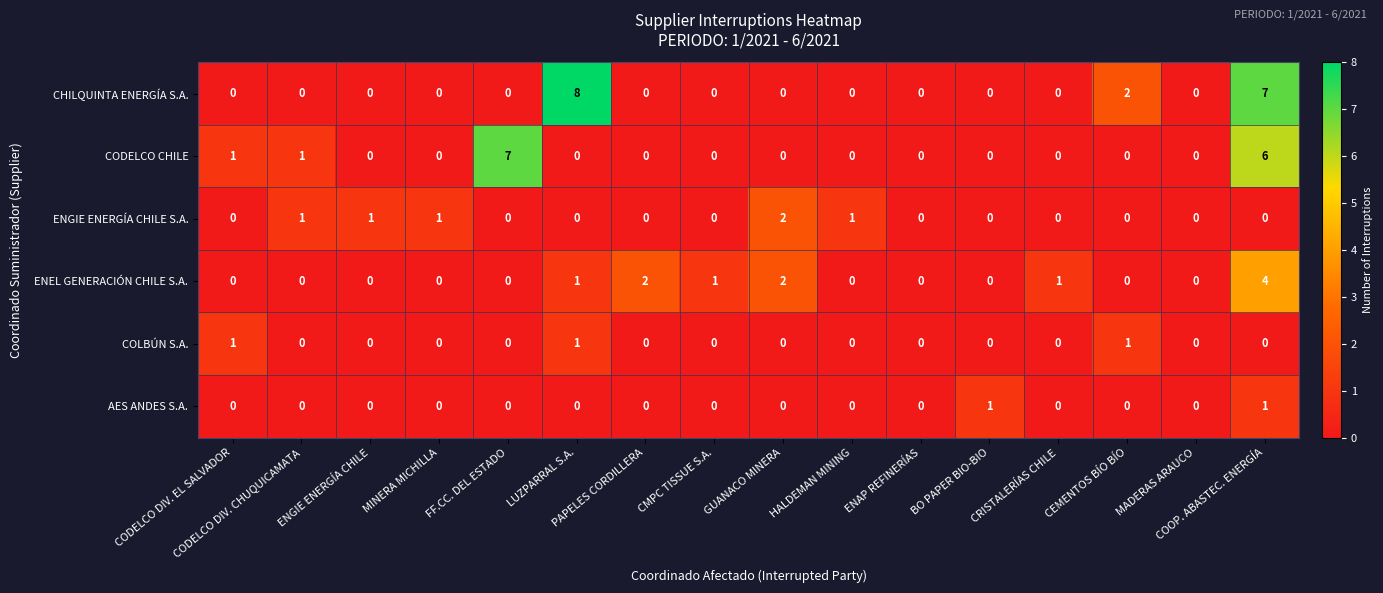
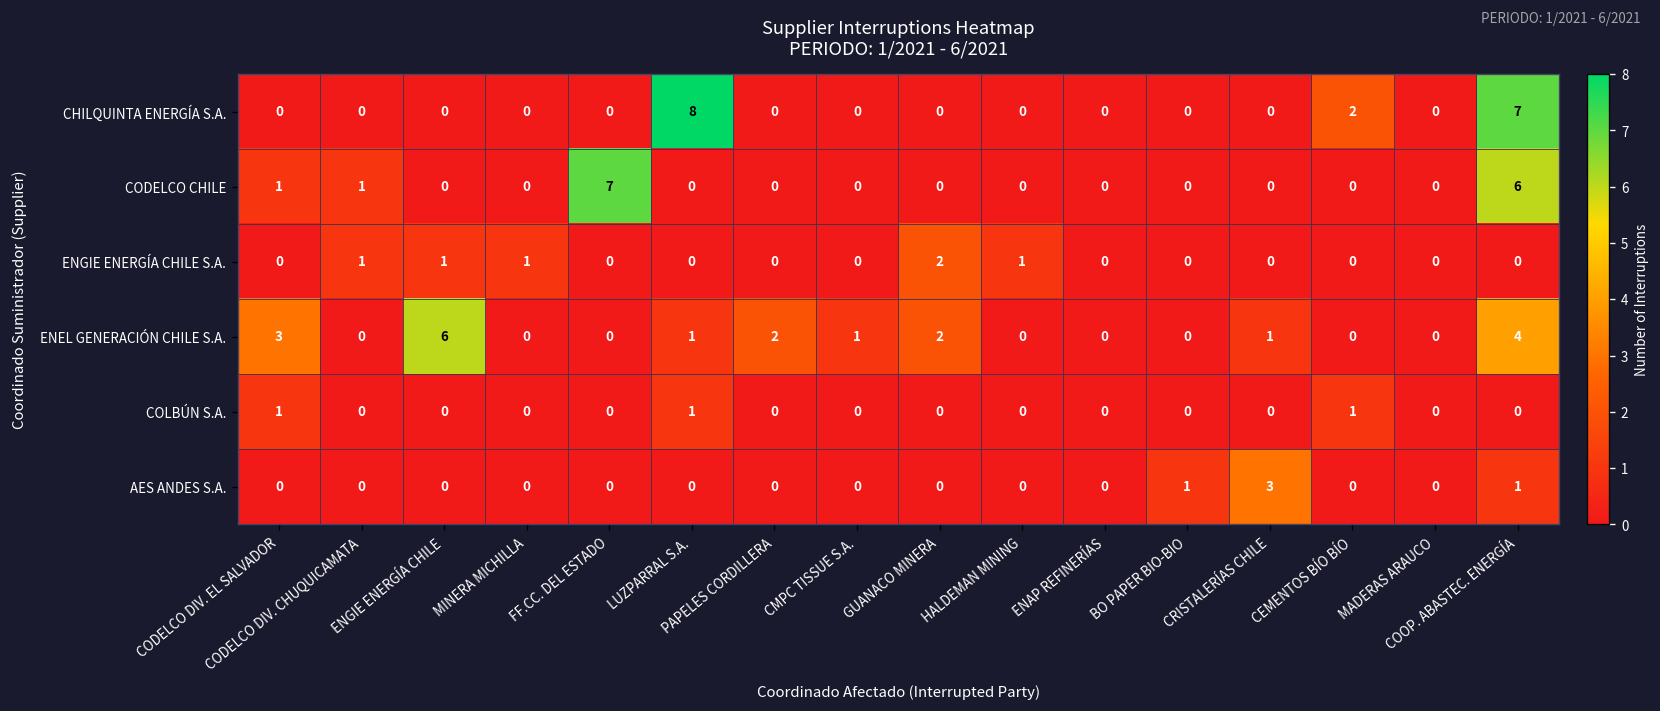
  {
    "CHILQUINTA ENERGÍA S.A.": {
      "CODELCO DIV. EL SALVADOR": 0,
      "CODELCO DIV. CHUQUICAMATA": 0,
      "ENGIE ENERGÍA CHILE": 0,
      "MINERA MICHILLA": 0,
      "FF.CC. DEL ESTADO": 0,
      "LUZPARRAL S.A.": 8,
      "PAPELES CORDILLERA": 0,
      "CMPC TISSUE S.A.": 0,
      "GUANACO MINERA": 0,
      "HALDEMAN MINING": 0,
      "ENAP REFINERÍAS": 0,
      "BO PAPER BIO-BIO": 0,
      "CRISTALERÍAS CHILE": 0,
      "CEMENTOS BÍO BÍO": 2,
      "MADERAS ARAUCO": 0,
      "COOP. ABASTEC. ENERGÍA": 7
    },
    "CODELCO CHILE": {
      "CODELCO DIV. EL SALVADOR": 1,
      "CODELCO DIV. CHUQUICAMATA": 1,
      "ENGIE ENERGÍA CHILE": 0,
      "MINERA MICHILLA": 0,
      "FF.CC. DEL ESTADO": 7,
      "LUZPARRAL S.A.": 0,
      "PAPELES CORDILLERA": 0,
      "CMPC TISSUE S.A.": 0,
      "GUANACO MINERA": 0,
      "HALDEMAN MINING": 0,
      "ENAP REFINERÍAS": 0,
      "BO PAPER BIO-BIO": 0,
      "CRISTALERÍAS CHILE": 0,
      "CEMENTOS BÍO BÍO": 0,
      "MADERAS ARAUCO": 0,
      "COOP. ABASTEC. ENERGÍA": 6
    },
    "ENGIE ENERGÍA CHILE S.A.": {
      "CODELCO DIV. EL SALVADOR": 0,
      "CODELCO DIV. CHUQUICAMATA": 1,
      "ENGIE ENERGÍA CHILE": 1,
      "MINERA MICHILLA": 1,
      "FF.CC. DEL ESTADO": 0,
      "LUZPARRAL S.A.": 0,
      "PAPELES CORDILLERA": 0,
      "CMPC TISSUE S.A.": 0,
      "GUANACO MINERA": 2,
      "HALDEMAN MINING": 1,
      "ENAP REFINERÍAS": 0,
      "BO PAPER BIO-BIO": 0,
      "CRISTALERÍAS CHILE": 0,
      "CEMENTOS BÍO BÍO": 0,
      "MADERAS ARAUCO": 0,
      "COOP. ABASTEC. ENERGÍA": 0
    },
    "ENEL GENERACIÓN CHILE S.A.": {
-     "CODELCO DIV. EL SALVADOR": 0,
+     "CODELCO DIV. EL SALVADOR": 3,
      "CODELCO DIV. CHUQUICAMATA": 0,
-     "ENGIE ENERGÍA CHILE": 0,
+     "ENGIE ENERGÍA CHILE": 6,
      "MINERA MICHILLA": 0,
      "FF.CC. DEL ESTADO": 0,
      "LUZPARRAL S.A.": 1,
      "PAPELES CORDILLERA": 2,
      "CMPC TISSUE S.A.": 1,
      "GUANACO MINERA": 2,
      "HALDEMAN MINING": 0,
      "ENAP REFINERÍAS": 0,
      "BO PAPER BIO-BIO": 0,
      "CRISTALERÍAS CHILE": 1,
      "CEMENTOS BÍO BÍO": 0,
      "MADERAS ARAUCO": 0,
      "COOP. ABASTEC. ENERGÍA": 4
    },
    "COLBÚN S.A.": {
      "CODELCO DIV. EL SALVADOR": 1,
      "CODELCO DIV. CHUQUICAMATA": 0,
      "ENGIE ENERGÍA CHILE": 0,
      "MINERA MICHILLA": 0,
      "FF.CC. DEL ESTADO": 0,
      "LUZPARRAL S.A.": 1,
      "PAPELES CORDILLERA": 0,
      "CMPC TISSUE S.A.": 0,
      "GUANACO MINERA": 0,
      "HALDEMAN MINING": 0,
      "ENAP REFINERÍAS": 0,
      "BO PAPER BIO-BIO": 0,
      "CRISTALERÍAS CHILE": 0,
      "CEMENTOS BÍO BÍO": 1,
      "MADERAS ARAUCO": 0,
      "COOP. ABASTEC. ENERGÍA": 0
    },
    "AES ANDES S.A.": {
      "CODELCO DIV. EL SALVADOR": 0,
      "CODELCO DIV. CHUQUICAMATA": 0,
      "ENGIE ENERGÍA CHILE": 0,
      "MINERA MICHILLA": 0,
      "FF.CC. DEL ESTADO": 0,
      "LUZPARRAL S.A.": 0,
      "PAPELES CORDILLERA": 0,
      "CMPC TISSUE S.A.": 0,
      "GUANACO MINERA": 0,
      "HALDEMAN MINING": 0,
      "ENAP REFINERÍAS": 0,
      "BO PAPER BIO-BIO": 1,
-     "CRISTALERÍAS CHILE": 0,
+     "CRISTALERÍAS CHILE": 3,
      "CEMENTOS BÍO BÍO": 0,
      "MADERAS ARAUCO": 0,
      "COOP. ABASTEC. ENERGÍA": 1
    }
  }
